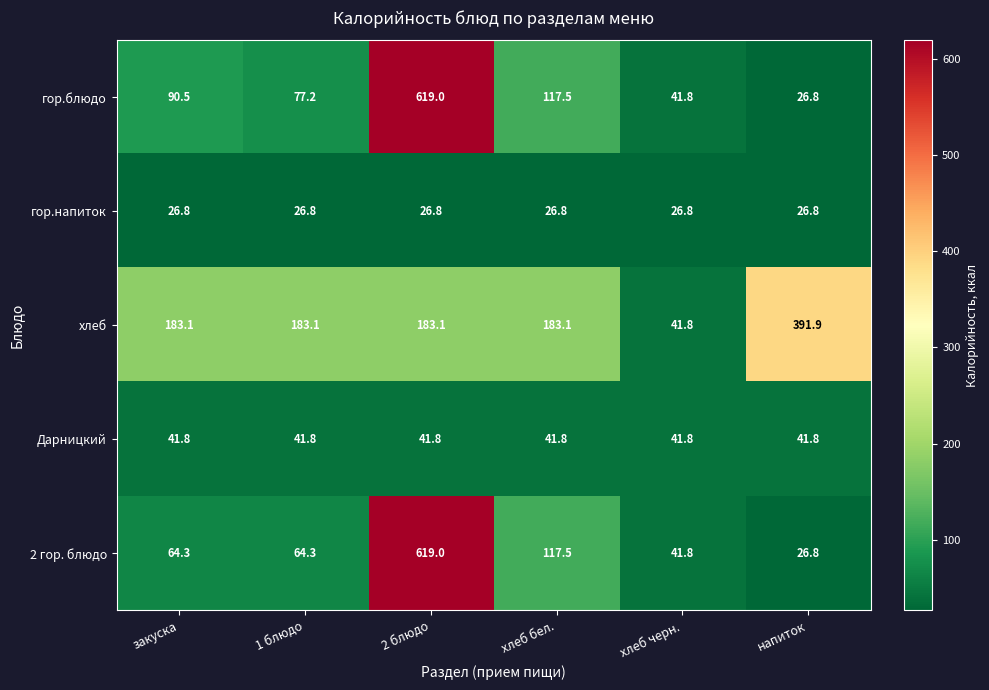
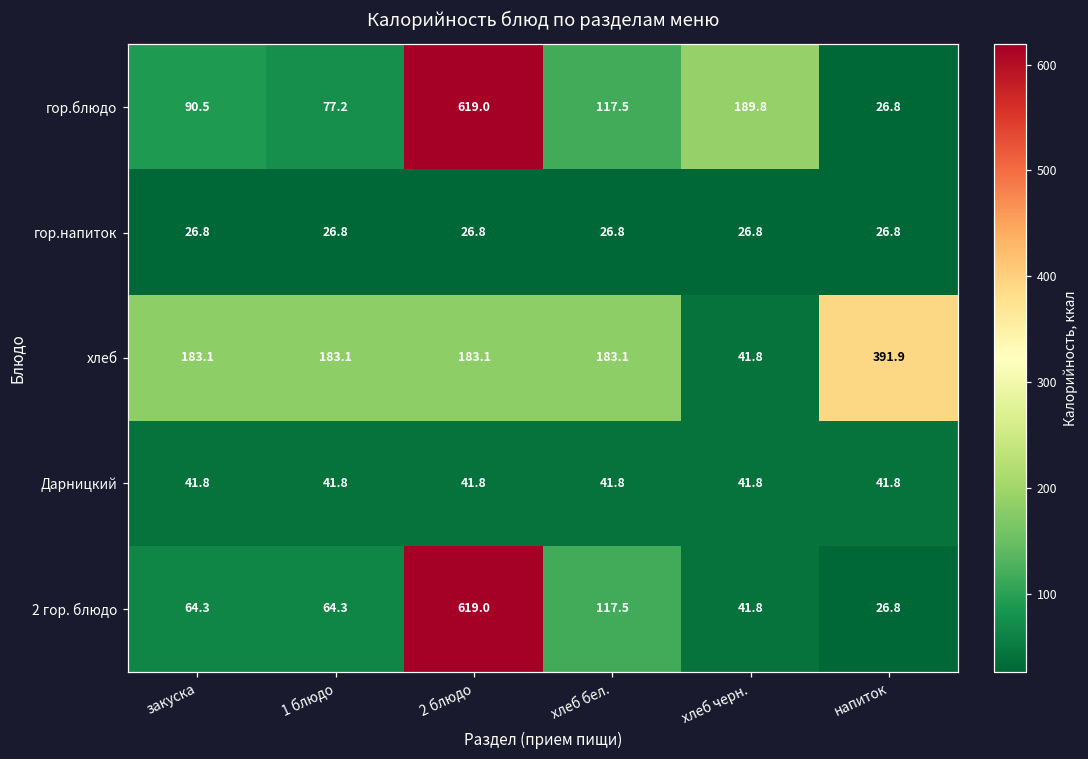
  {
    "гор.блюдо": {
      "закуска": 90.5,
      "1 блюдо": 77.2,
      "2 блюдо": 619.0,
      "хлеб бел.": 117.5,
-     "хлеб черн.": 41.8,
+     "хлеб черн.": 189.8,
      "напиток": 26.8
    },
    "гор.напиток": {
      "закуска": 26.8,
      "1 блюдо": 26.8,
      "2 блюдо": 26.8,
      "хлеб бел.": 26.8,
      "хлеб черн.": 26.8,
      "напиток": 26.8
    },
    "хлеб": {
      "закуска": 183.1,
      "1 блюдо": 183.1,
      "2 блюдо": 183.1,
      "хлеб бел.": 183.1,
      "хлеб черн.": 41.8,
      "напиток": 391.9
    },
    "Дарницкий": {
      "закуска": 41.8,
      "1 блюдо": 41.8,
      "2 блюдо": 41.8,
      "хлеб бел.": 41.8,
      "хлеб черн.": 41.8,
      "напиток": 41.8
    },
    "2 гор. блюдо": {
      "закуска": 64.3,
      "1 блюдо": 64.3,
      "2 блюдо": 619.0,
      "хлеб бел.": 117.5,
      "хлеб черн.": 41.8,
      "напиток": 26.8
    }
  }
